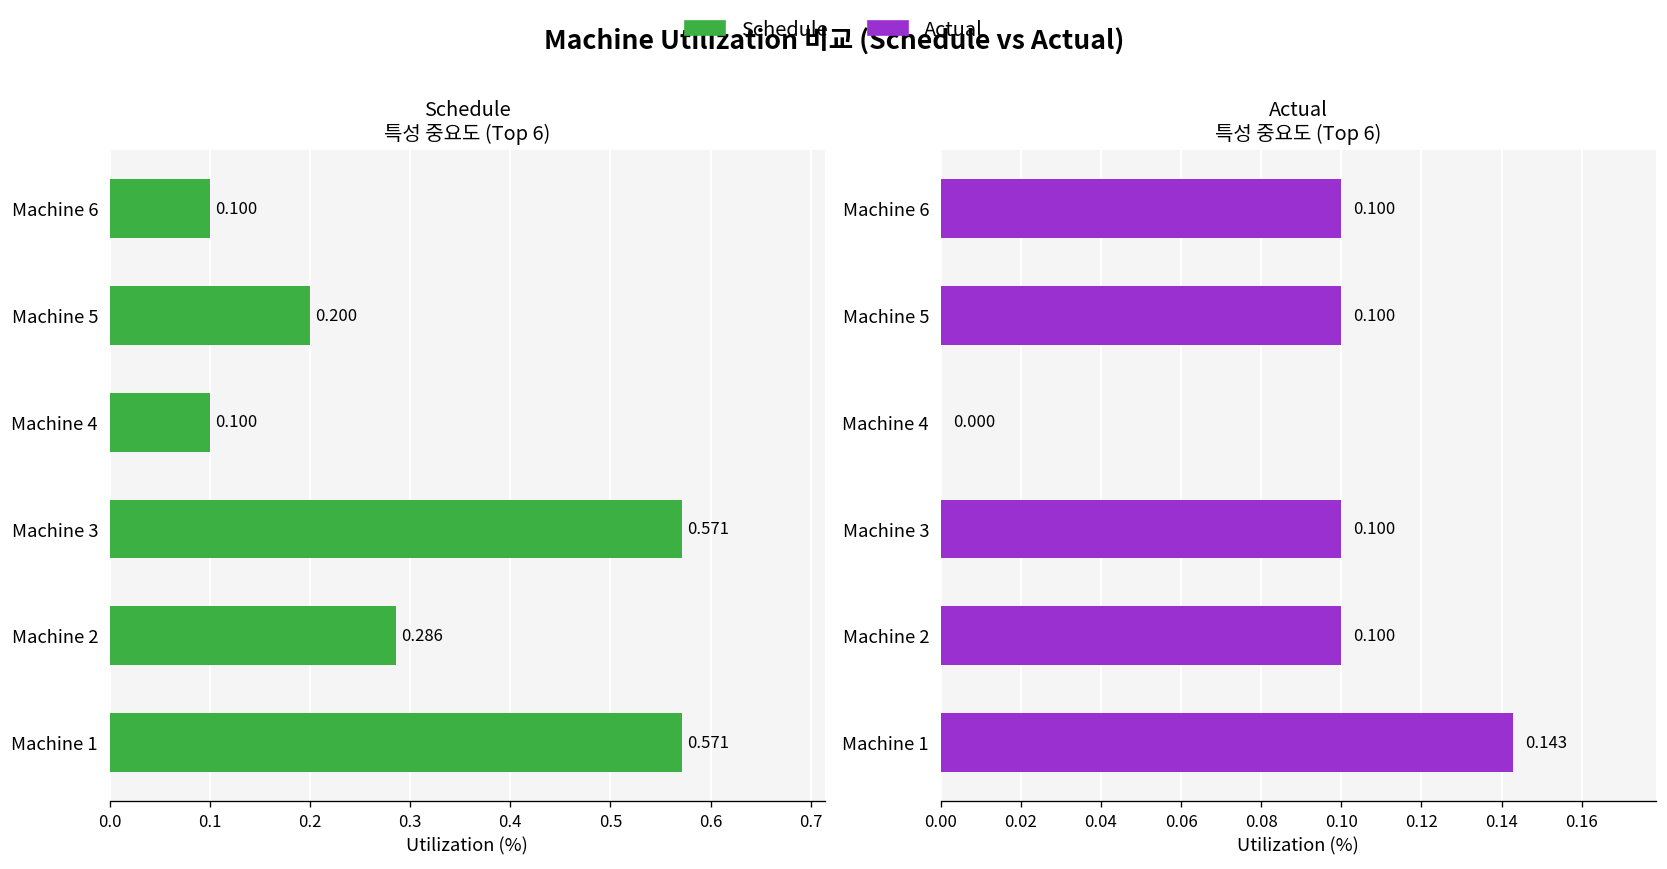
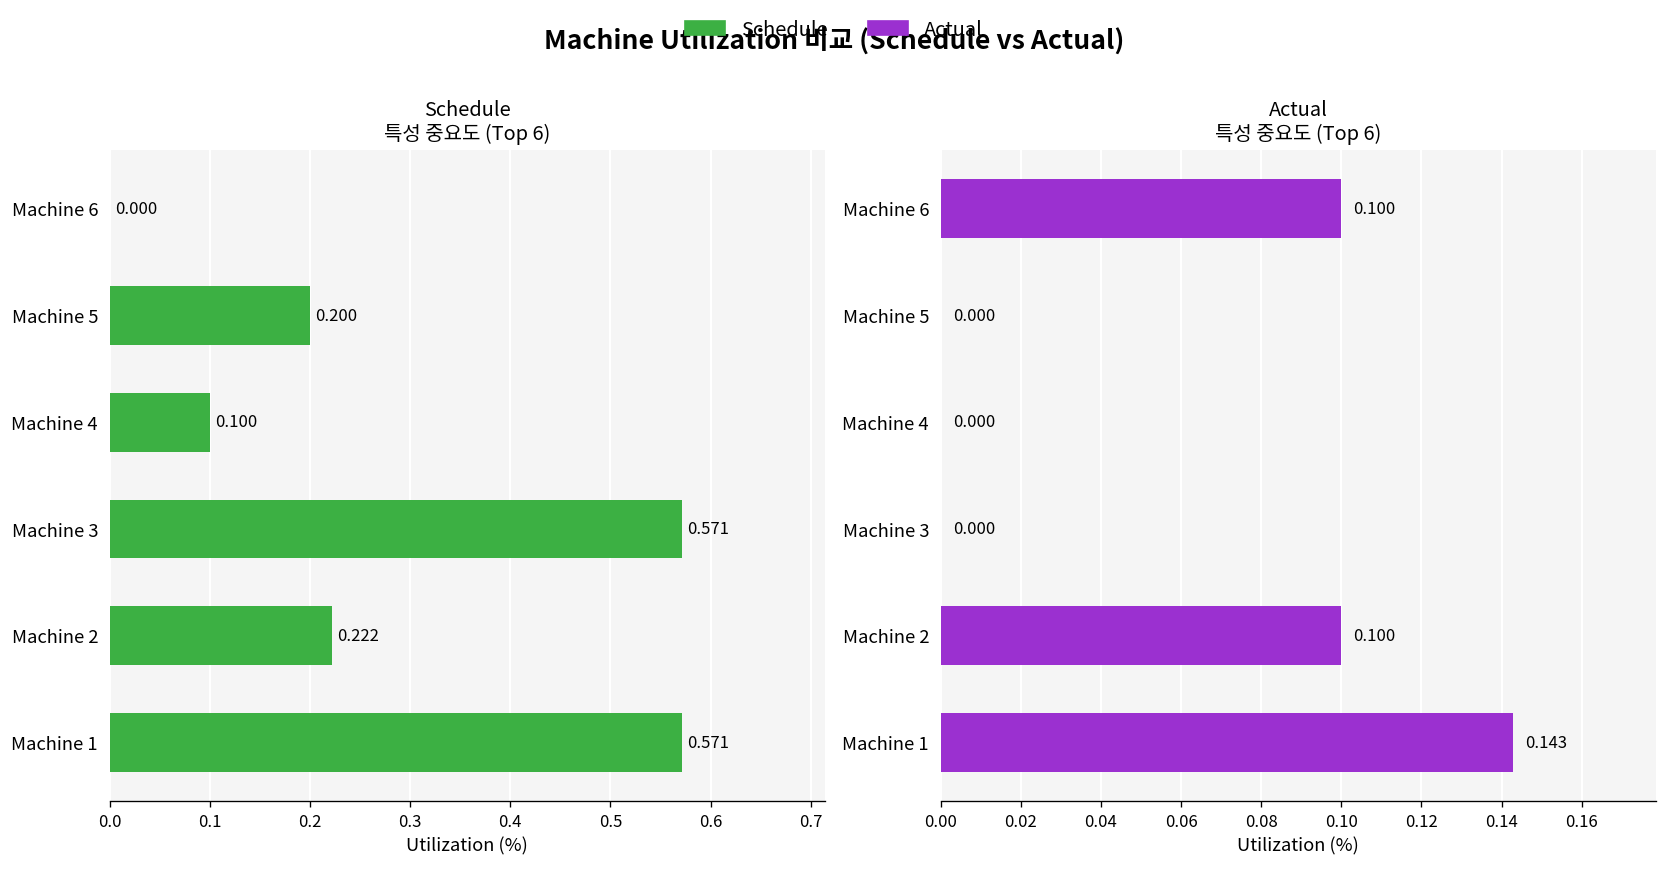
  {
    "Schedule 특성 중요도 (Top 6)": {
-     "Machine 6": 0.100,
+     "Machine 6": 0.000,
      "Machine 5": 0.200,
      "Machine 4": 0.100,
      "Machine 3": 0.571,
-     "Machine 2": 0.286,
+     "Machine 2": 0.222,
      "Machine 1": 0.571
    },
    "Actual 특성 중요도 (Top 6)": {
      "Machine 6": 0.100,
-     "Machine 5": 0.100,
+     "Machine 5": 0.000,
      "Machine 4": 0.000,
-     "Machine 3": 0.100,
+     "Machine 3": 0.000,
      "Machine 2": 0.100,
      "Machine 1": 0.143
    }
  }
